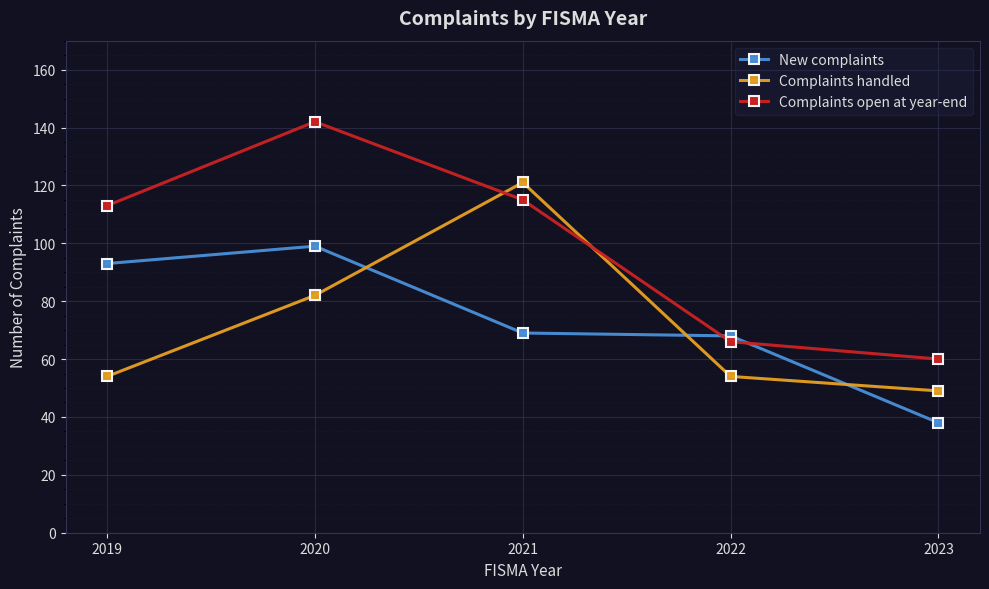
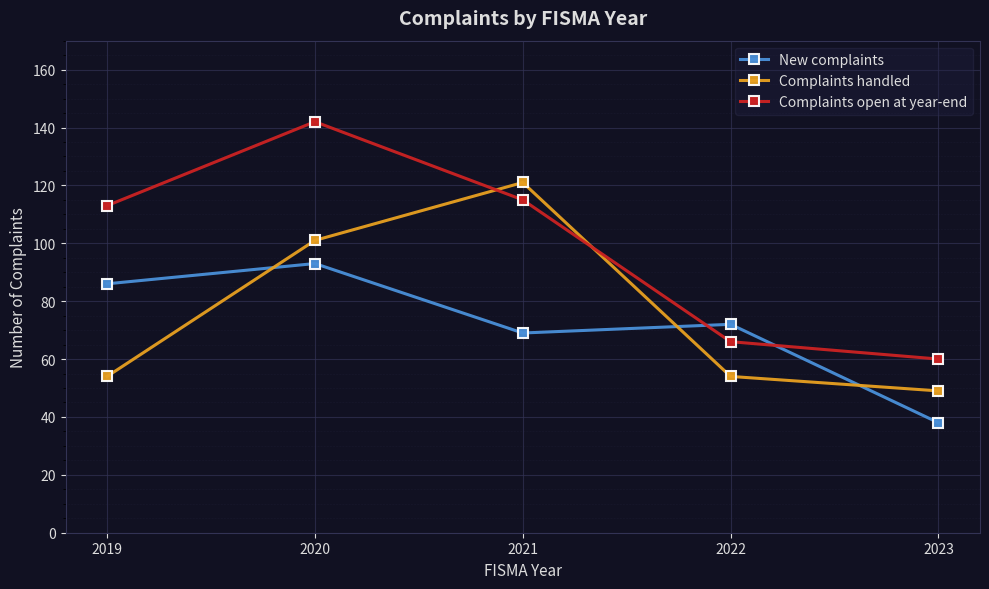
  {
    "New complaints": {
-     "2019": 93,
-     "2020": 99,
+     "2019": 86,
+     "2020": 93,
      "2021": 69,
-     "2022": 68,
+     "2022": 72,
      "2023": 38
    },
    "Complaints handled": {
      "2019": 54,
-     "2020": 82,
+     "2020": 101,
      "2021": 121,
      "2022": 54,
      "2023": 49
    },
    "Complaints open at year-end": {
      "2019": 113,
      "2020": 142,
      "2021": 115,
      "2022": 66,
      "2023": 60
    }
  }
